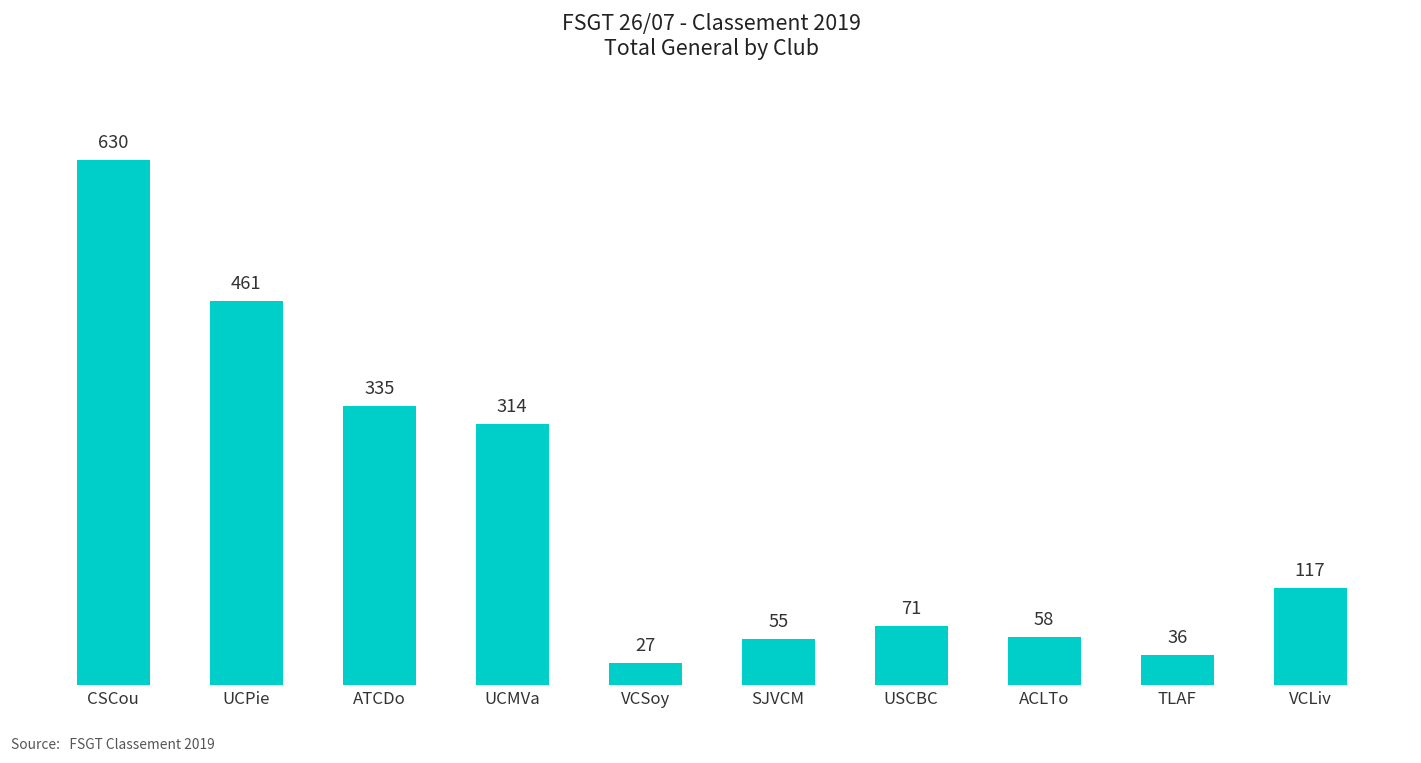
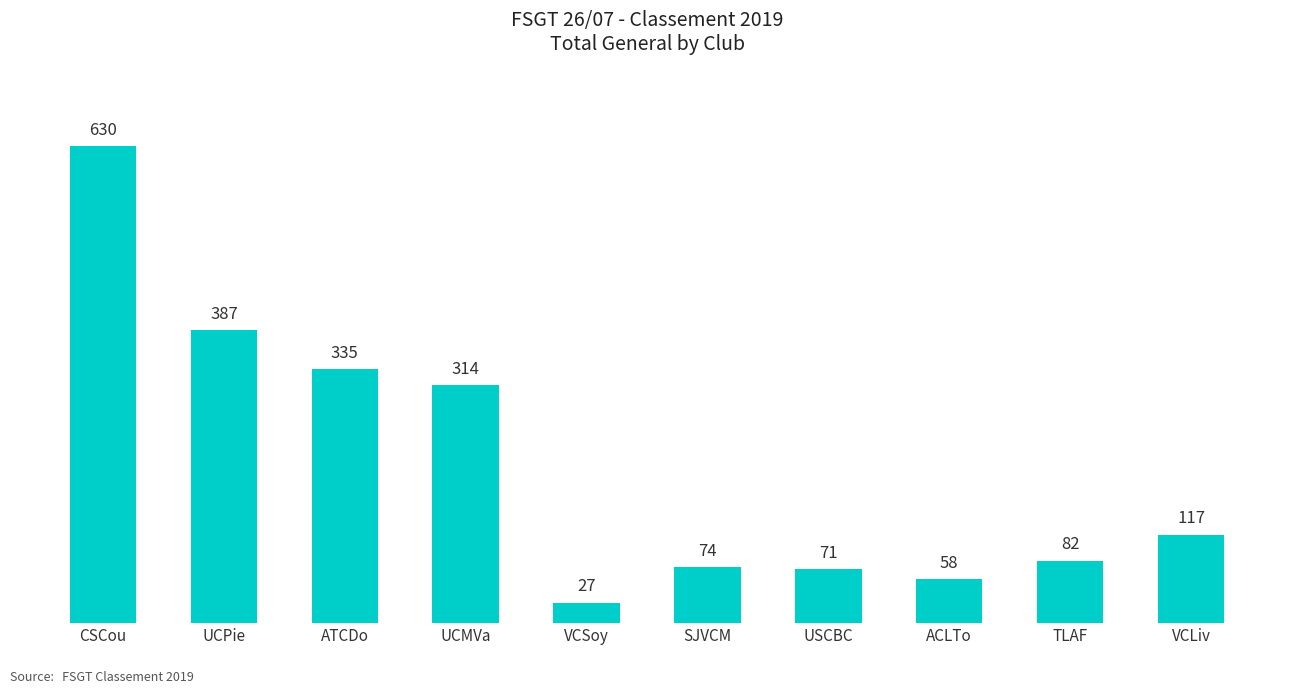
  {
    "CSCou": 630,
-   "UCPie": 461,
+   "UCPie": 387,
    "ATCDo": 335,
    "UCMVa": 314,
    "VCSoy": 27,
-   "SJVCM": 55,
+   "SJVCM": 74,
    "USCBC": 71,
    "ACLTo": 58,
-   "TLAF": 36,
+   "TLAF": 82,
    "VCLiv": 117
  }
